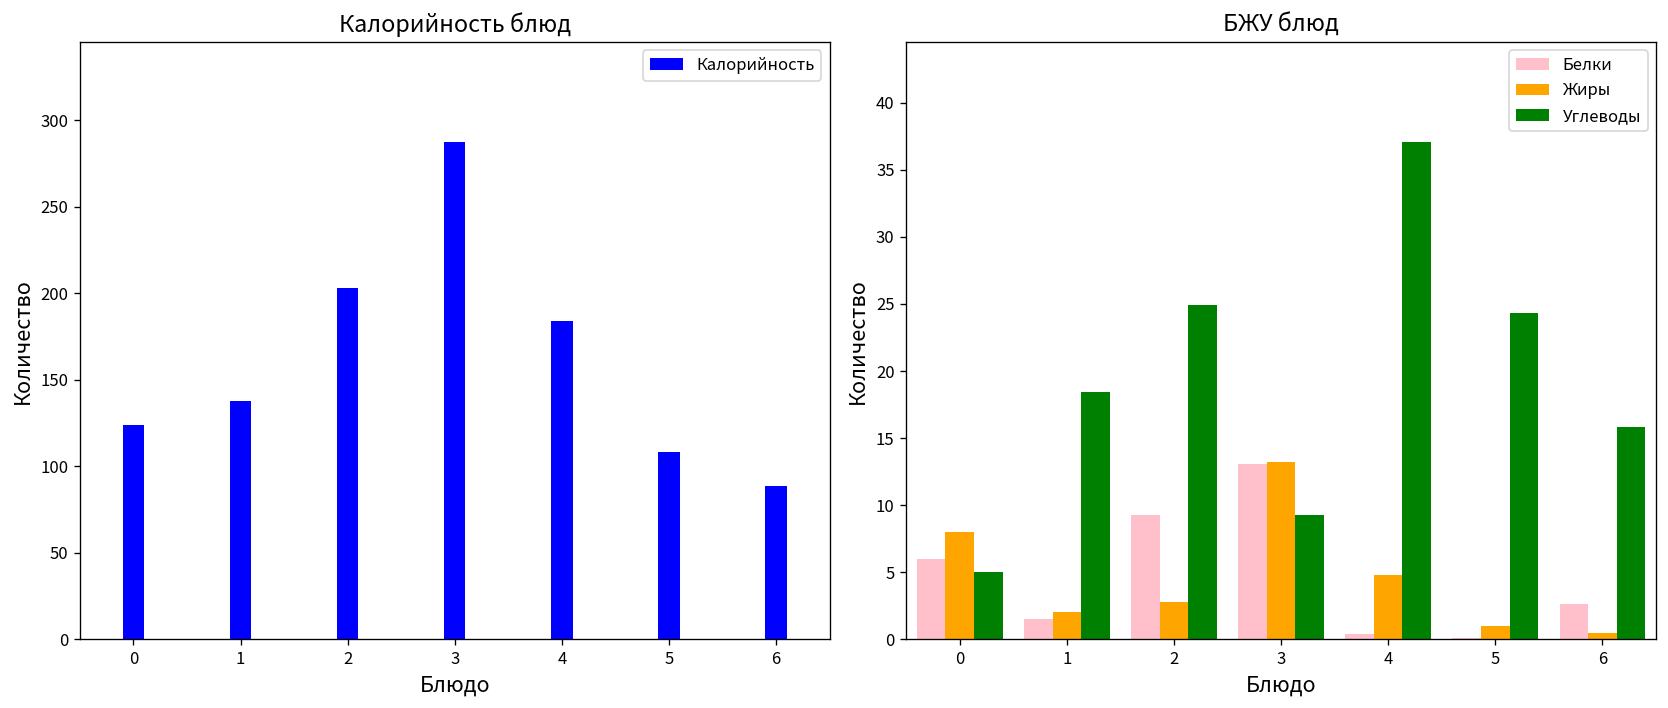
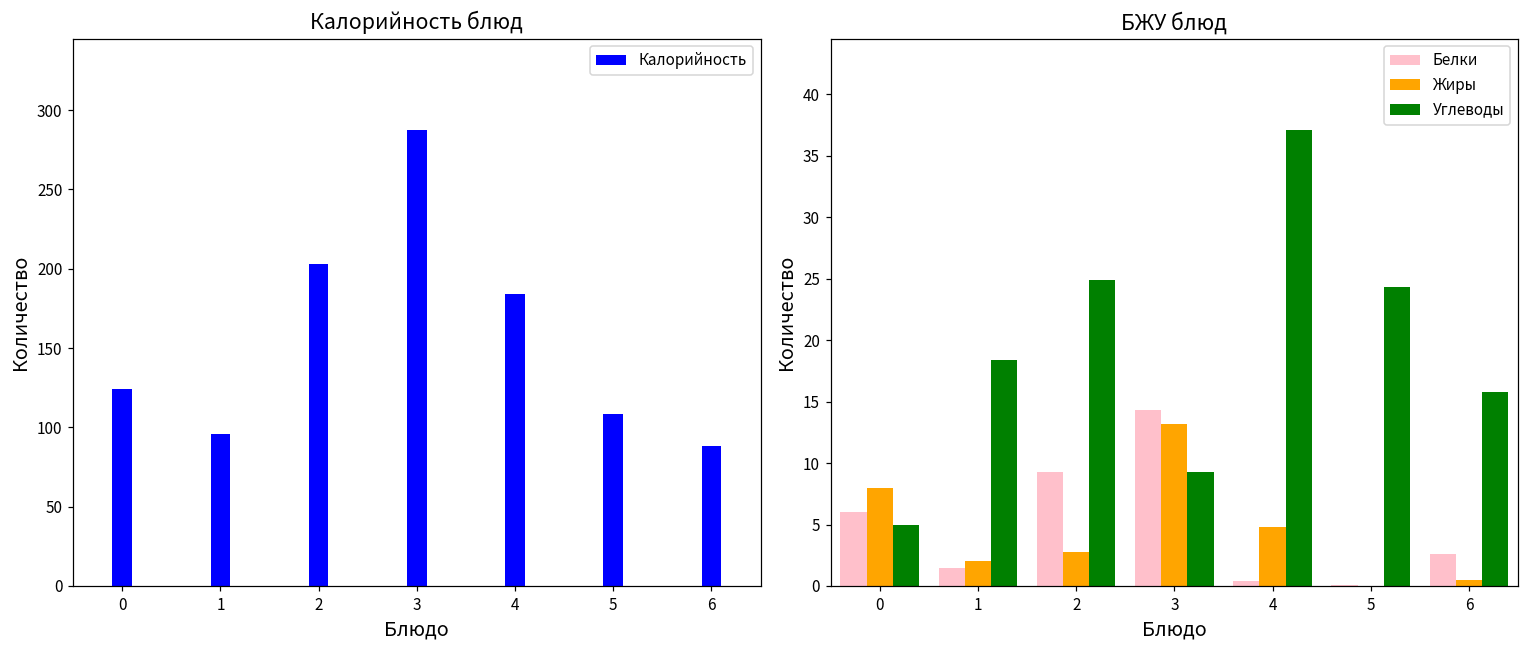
  {
    "Калорийность блюд": {
      "0": 124,
-     "1": 138,
+     "1": 96,
      "2": 203,
      "3": 288,
      "4": 184,
      "5": 108,
      "6": 88
    },
    "БЖУ блюд": {
      "Белки": {
        "0": 6.0,
        "1": 1.5,
        "2": 9.3,
-       "3": 13.1,
+       "3": 14.3,
        "4": 0.4,
        "6": 2.6
      },
      "Жиры": {
        "0": 8,
        "1": 2,
        "2": 3,
        "3": 13,
        "4": 5,
-       "5": 1,
+       "5": 0,
        "6": 0.5
      },
      "Углеводы": {
        "0": 5.0,
        "1": 18.4,
        "2": 24.9,
        "3": 9.3,
        "4": 37.1,
        "5": 24.3,
        "6": 15.8
      }
    }
  }
